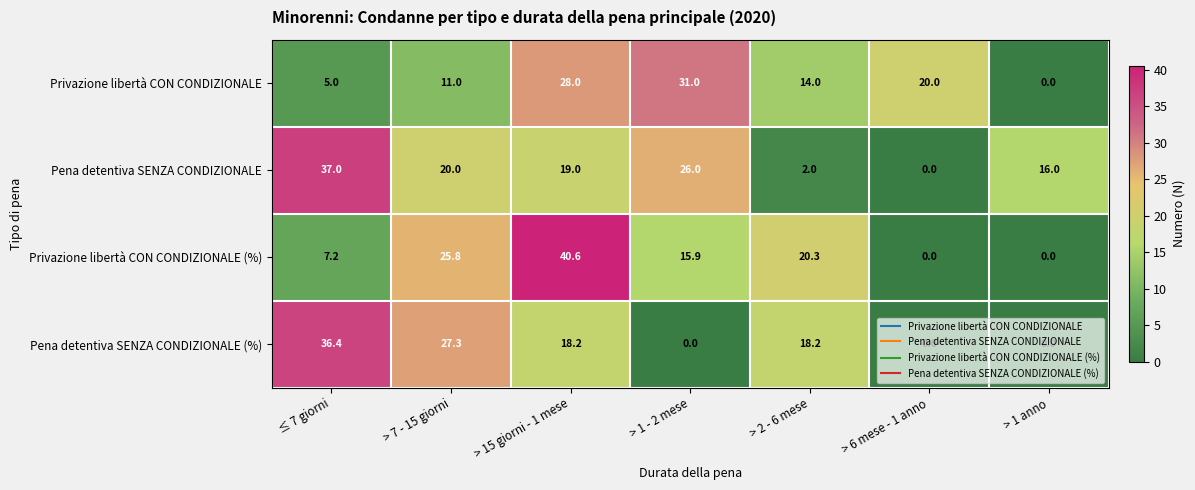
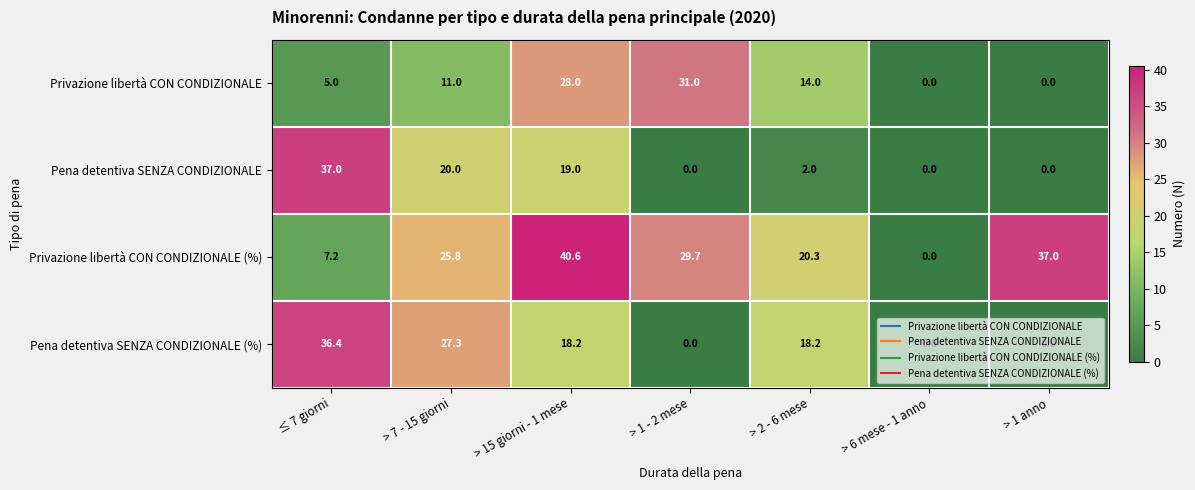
  {
    "Privazione libertà CON CONDIZIONALE": {
      "≤ 7 giorni": 5.0,
      "> 7 - 15 giorni": 11.0,
      "> 15 giorni - 1 mese": 28.0,
      "> 1 - 2 mese": 31.0,
      "> 2 - 6 mese": 14.0,
-     "> 6 mese - 1 anno": 20.0,
+     "> 6 mese - 1 anno": 0.0,
      "> 1 anno": 0.0
    },
    "Pena detentiva SENZA CONDIZIONALE": {
      "≤ 7 giorni": 37.0,
      "> 7 - 15 giorni": 20.0,
      "> 15 giorni - 1 mese": 19.0,
-     "> 1 - 2 mese": 26.0,
+     "> 1 - 2 mese": 0.0,
      "> 2 - 6 mese": 2.0,
      "> 6 mese - 1 anno": 0.0,
-     "> 1 anno": 16.0
+     "> 1 anno": 0.0
    },
    "Privazione libertà CON CONDIZIONALE (%)": {
      "≤ 7 giorni": 7.2,
      "> 7 - 15 giorni": 25.8,
      "> 15 giorni - 1 mese": 40.6,
-     "> 1 - 2 mese": 15.9,
+     "> 1 - 2 mese": 29.7,
      "> 2 - 6 mese": 20.3,
      "> 6 mese - 1 anno": 0.0,
-     "> 1 anno": 0.0
+     "> 1 anno": 37.0
    },
    "Pena detentiva SENZA CONDIZIONALE (%)": {
      "≤ 7 giorni": 36.4,
      "> 7 - 15 giorni": 27.3,
      "> 15 giorni - 1 mese": 18.2,
      "> 1 - 2 mese": 0.0,
      "> 2 - 6 mese": 18.2
    }
  }
